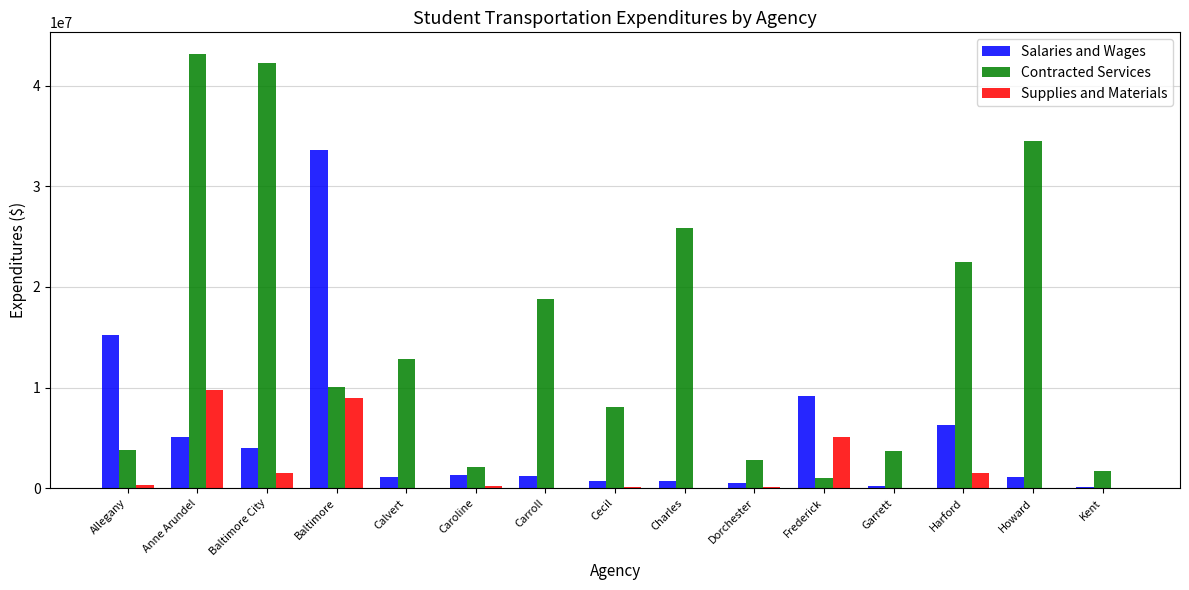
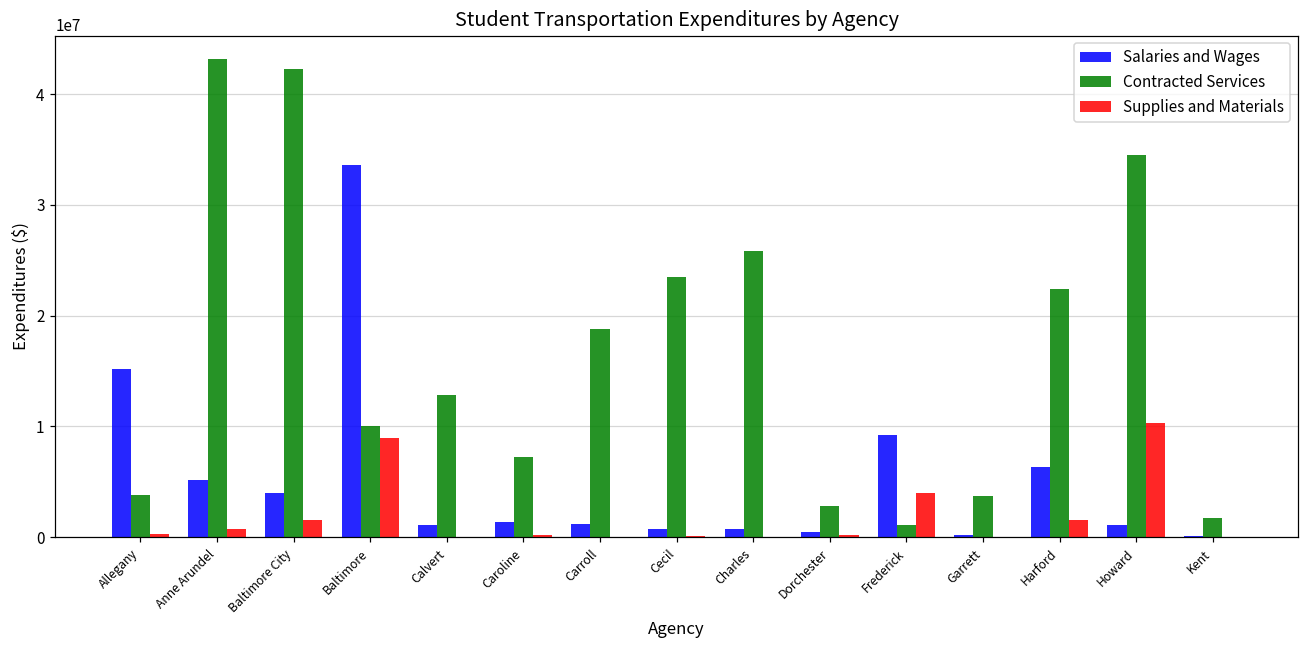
  {
    "Salaries and Wages": {
      "Allegany": 15200000,
      "Anne Arundel": 5100000,
      "Baltimore City": 4000000,
      "Baltimore": 33600000,
      "Calvert": 1100000,
      "Caroline": 1400000,
      "Carroll": 1200000,
      "Cecil": 800000,
      "Charles": 700000,
      "Dorchester": 500000,
      "Frederick": 9200000,
      "Harford": 6300000,
      "Howard": 1100000
    },
    "Contracted Services": {
      "Allegany": 3800000,
      "Anne Arundel": 43100000,
      "Baltimore City": 42200000,
      "Baltimore": 10000000,
      "Calvert": 12800000,
-     "Caroline": 2200000,
+     "Caroline": 7300000,
      "Carroll": 18800000,
-     "Cecil": 8100000,
+     "Cecil": 23500000,
      "Charles": 25800000,
      "Dorchester": 2800000,
      "Frederick": 1000000,
      "Garrett": 3700000,
      "Harford": 22400000,
      "Howard": 34500000,
      "Kent": 1700000
    },
    "Supplies and Materials": {
      "Allegany": 300000,
-     "Anne Arundel": 9700000,
+     "Anne Arundel": 800000,
      "Baltimore City": 1500000,
      "Baltimore": 9000000,
-     "Frederick": 5100000,
+     "Frederick": 3900000,
      "Harford": 1500000,
-     "Howard": 0
+     "Howard": 10300000
    }
  }
